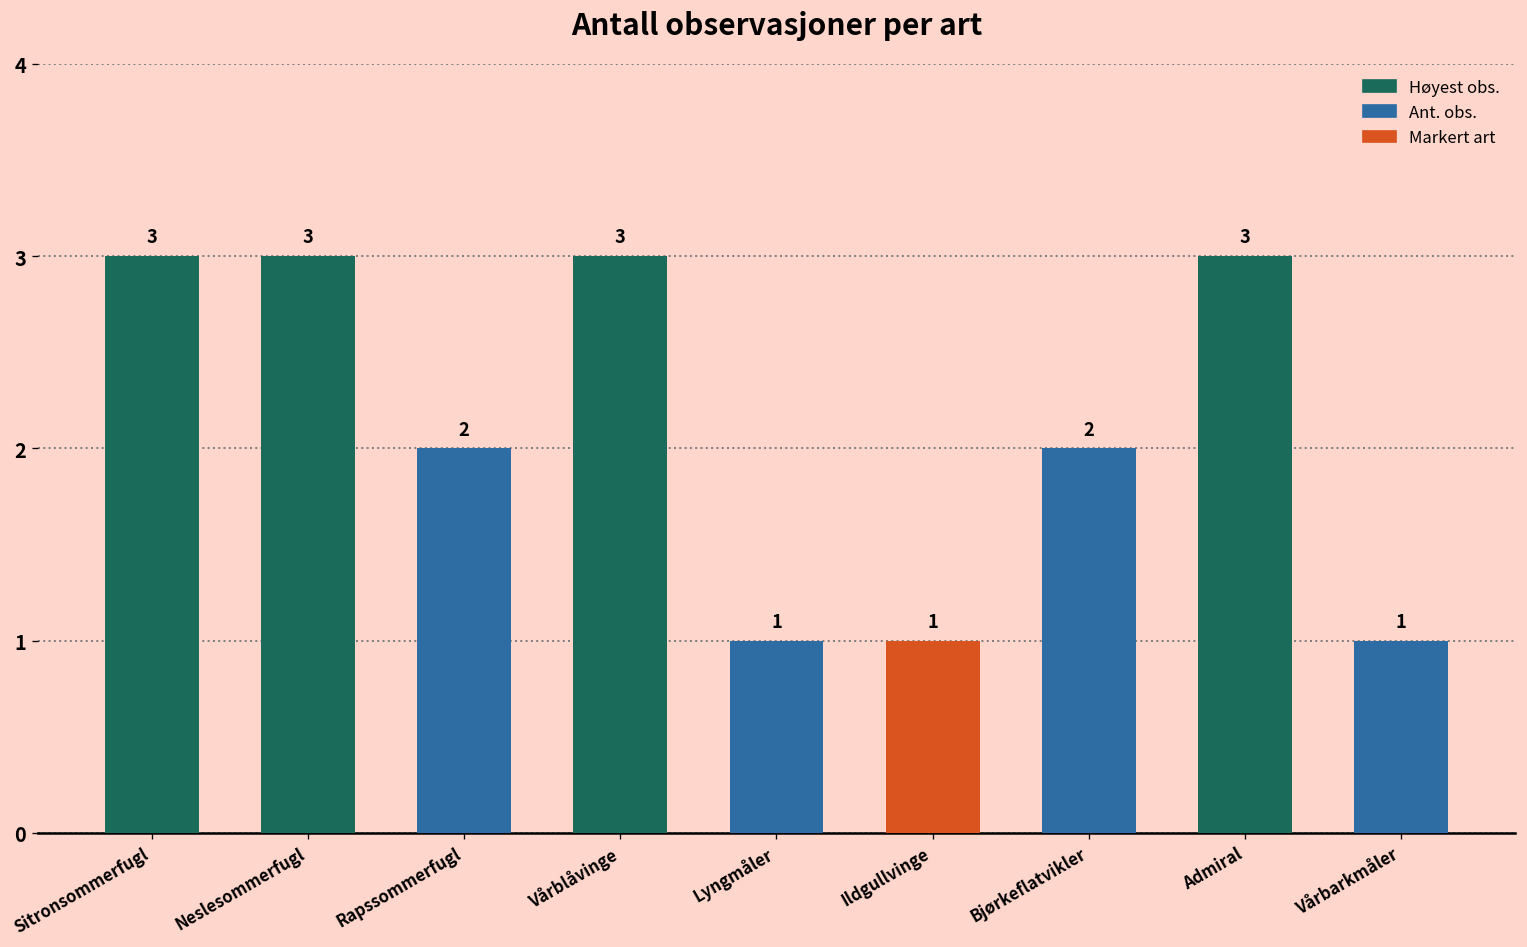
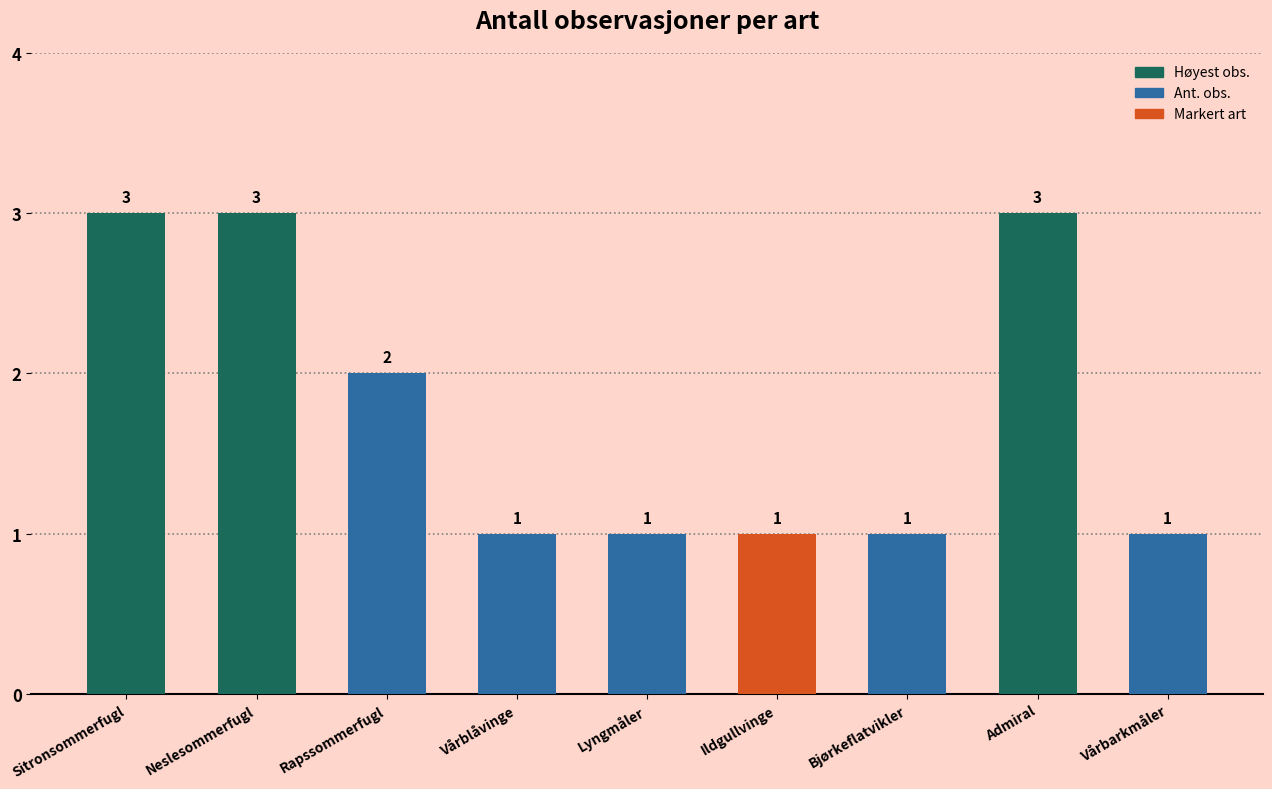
  {
    "Sitronsommerfugl": 3,
    "Neslesommerfugl": 3,
    "Rapssommerfugl": 2,
-   "Vårblåvinge": 3,
+   "Vårblåvinge": 1,
    "Lyngmåler": 1,
    "Ildgullvinge": 1,
-   "Bjørkeflatvikler": 2,
+   "Bjørkeflatvikler": 1,
    "Admiral": 3,
    "Vårbarkmåler": 1
  }
